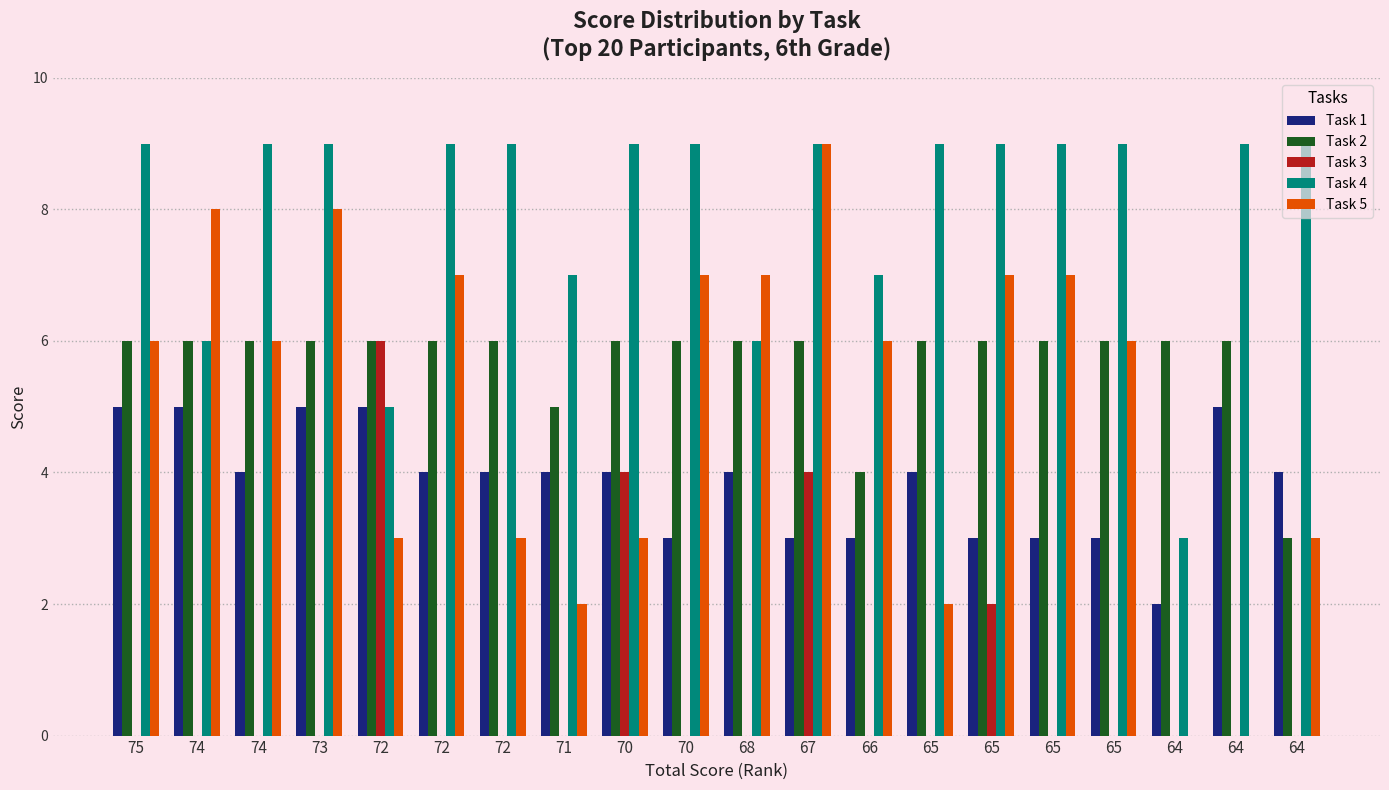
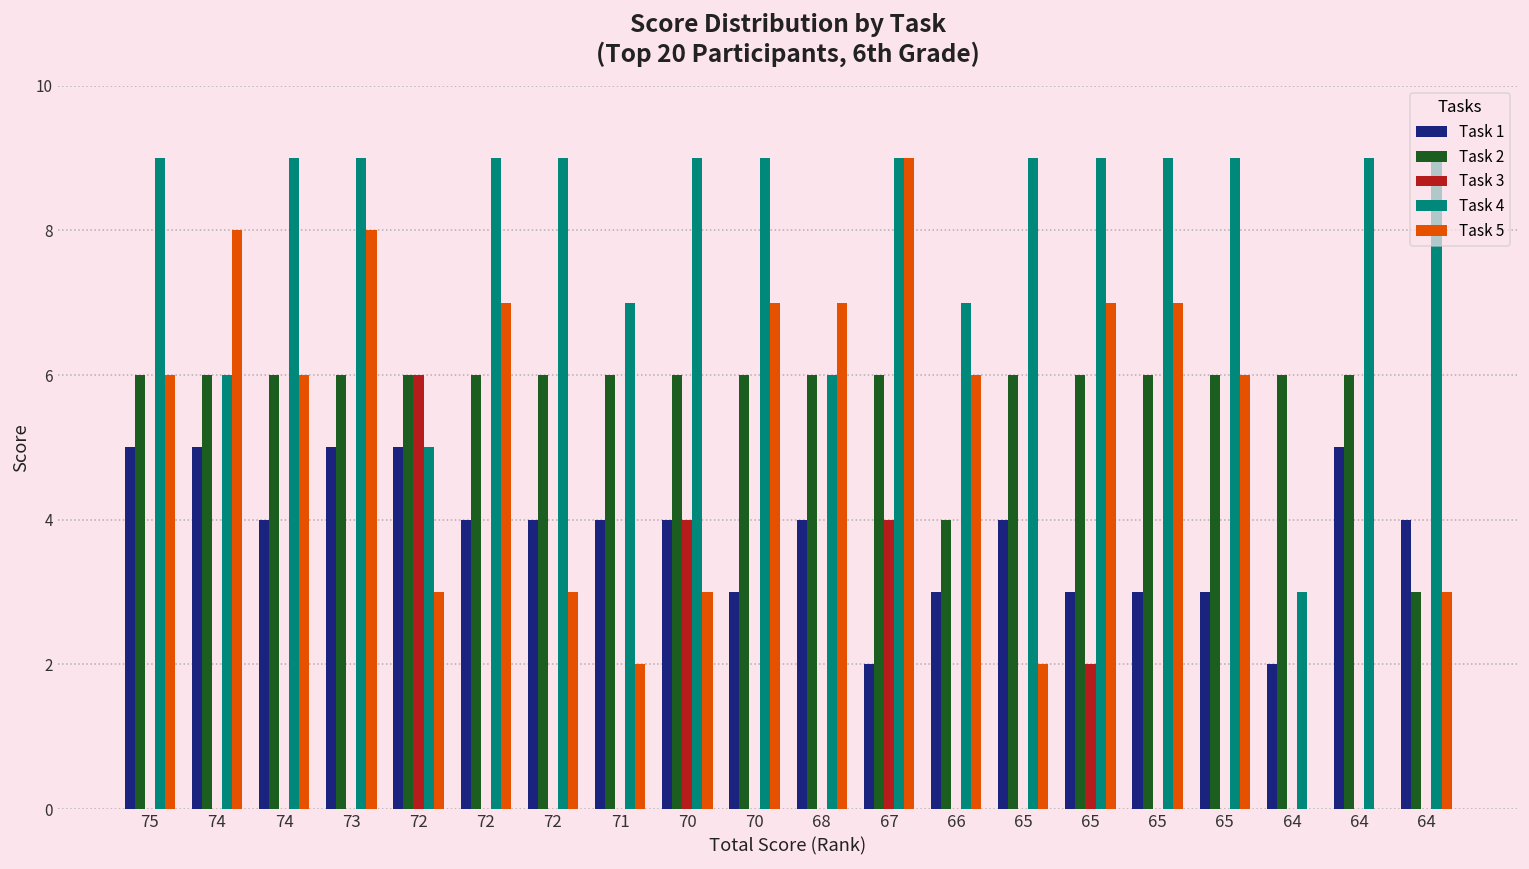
  {
    "Task 1": {
      "75": 5,
      "73": 5,
      "71": 4,
      "68": 4,
-     "67": 3,
+     "67": 2,
      "66": 3
    },
    "Task 2": {
      "75": 6,
      "73": 6,
-     "71": 5,
+     "71": 6,
      "68": 6,
      "67": 6,
      "66": 4
    },
    "Task 3": {
      "75": 0,
      "73": 0,
      "71": 0,
      "68": 0,
      "67": 4,
      "66": 0
    },
    "Task 4": {
      "75": 9,
      "73": 9,
      "71": 7,
      "68": 6,
      "67": 9,
      "66": 7
    },
    "Task 5": {
      "75": 6,
      "73": 8,
      "71": 2,
      "68": 7,
      "67": 9,
      "66": 6
    }
  }
